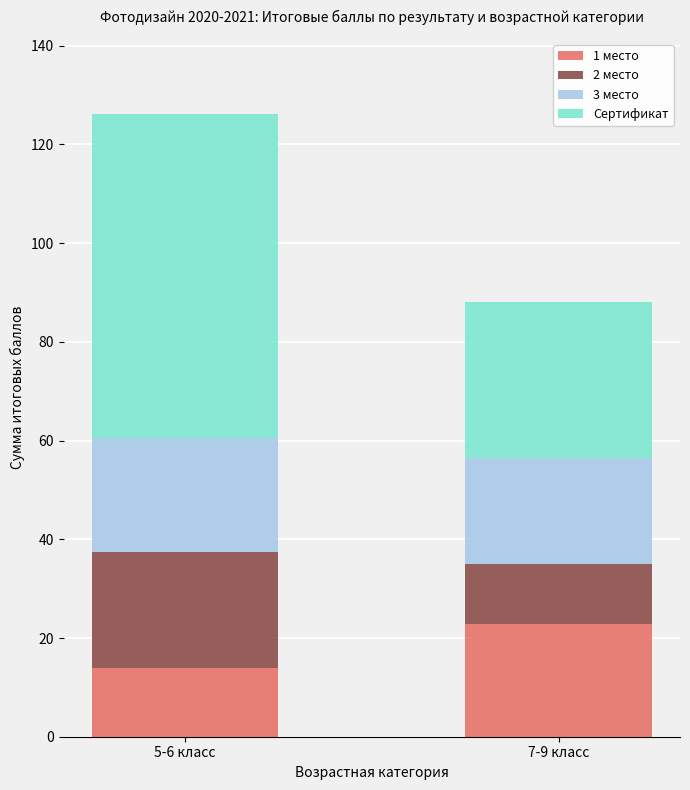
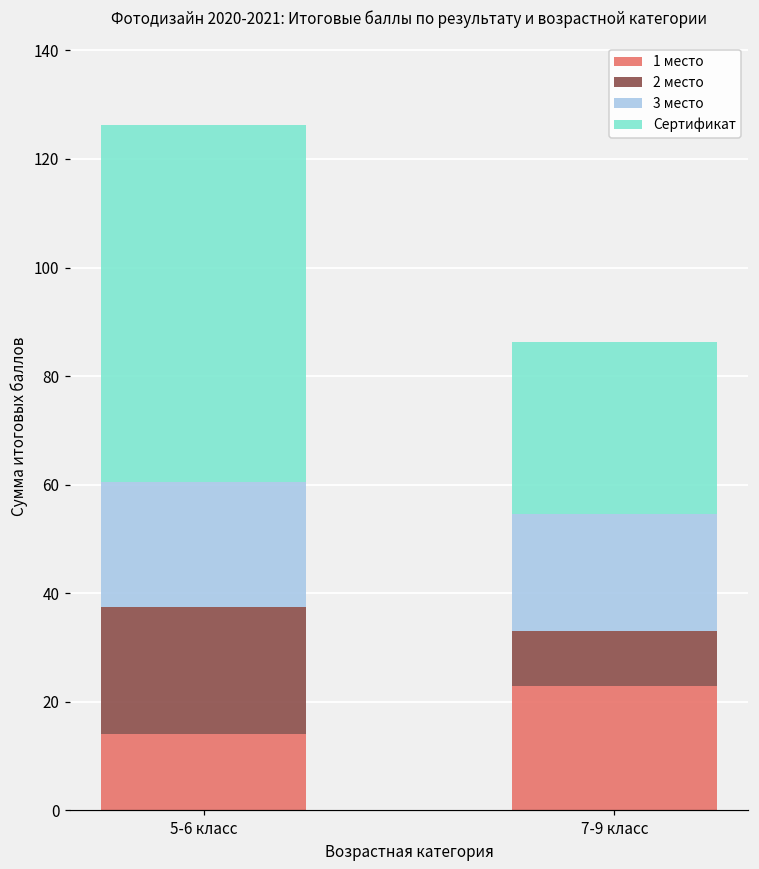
  {
    "1 место": {
      "5-6 класс": 14,
      "7-9 класс": 23
    },
    "2 место": {
      "5-6 класс": 24,
-     "7-9 класс": 12
+     "7-9 класс": 10
    }
  }
